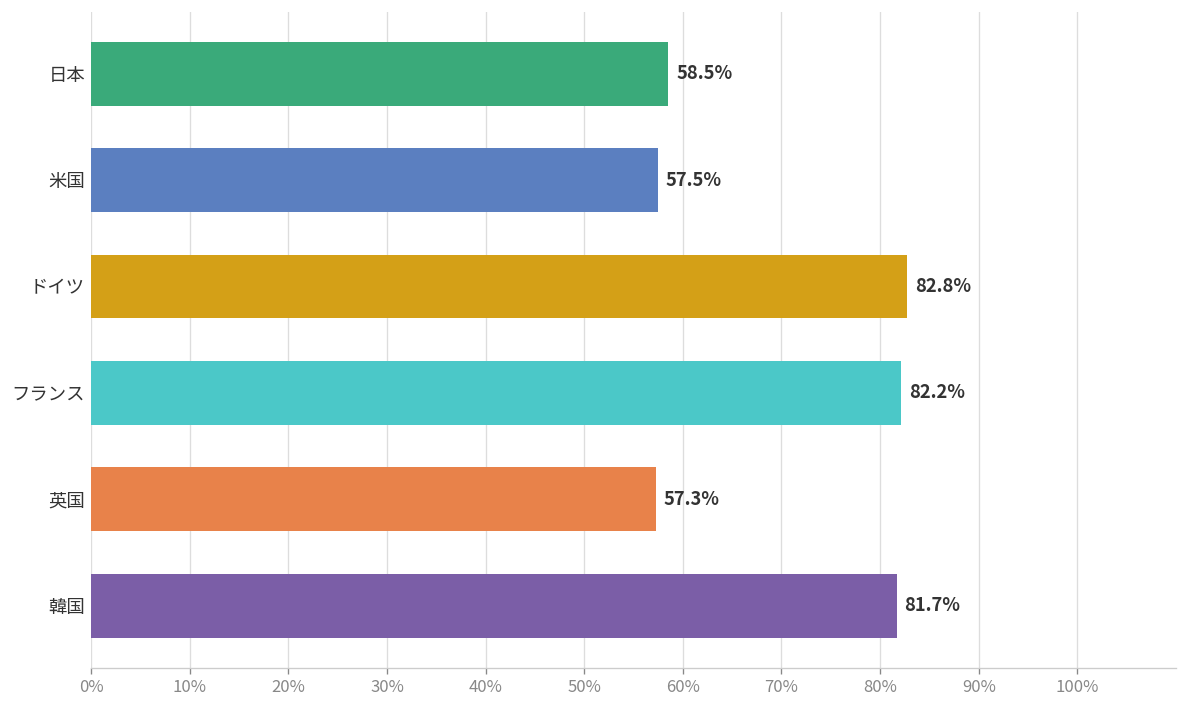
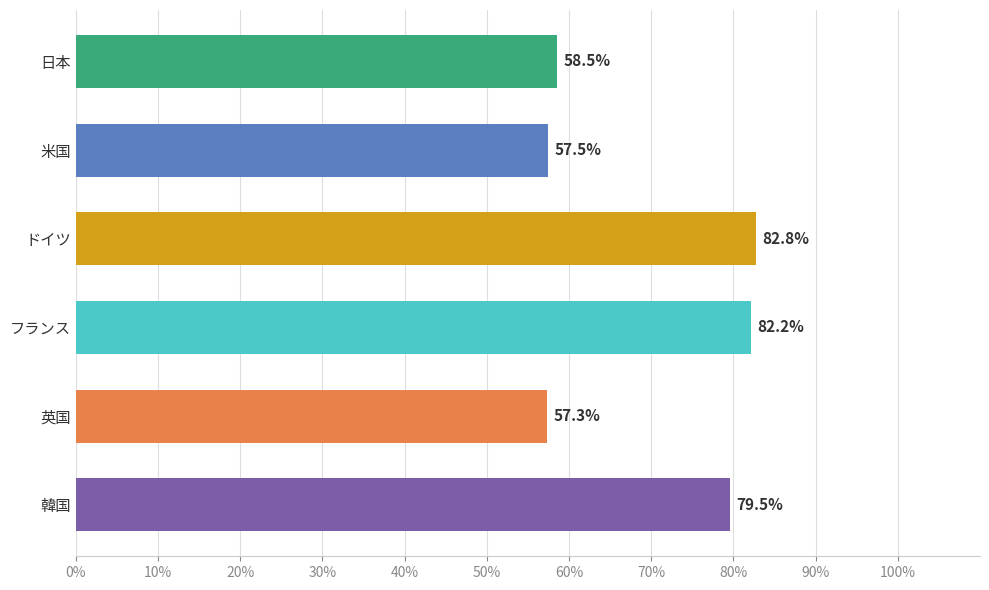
  {
    "日本": "58.5%",
    "米国": "57.5%",
    "ドイツ": "82.8%",
    "フランス": "82.2%",
    "英国": "57.3%",
-   "韓国": "81.7%"
+   "韓国": "79.5%"
  }
